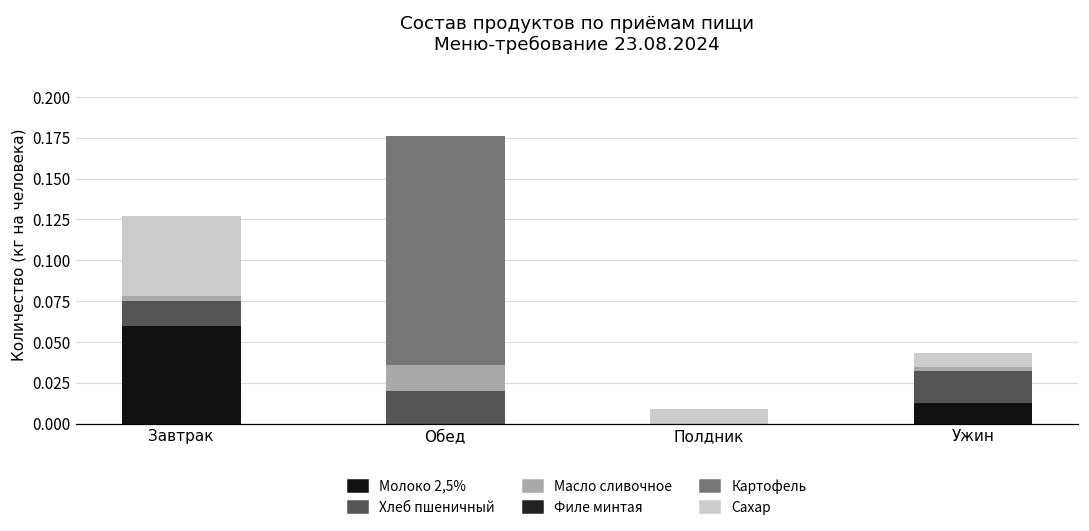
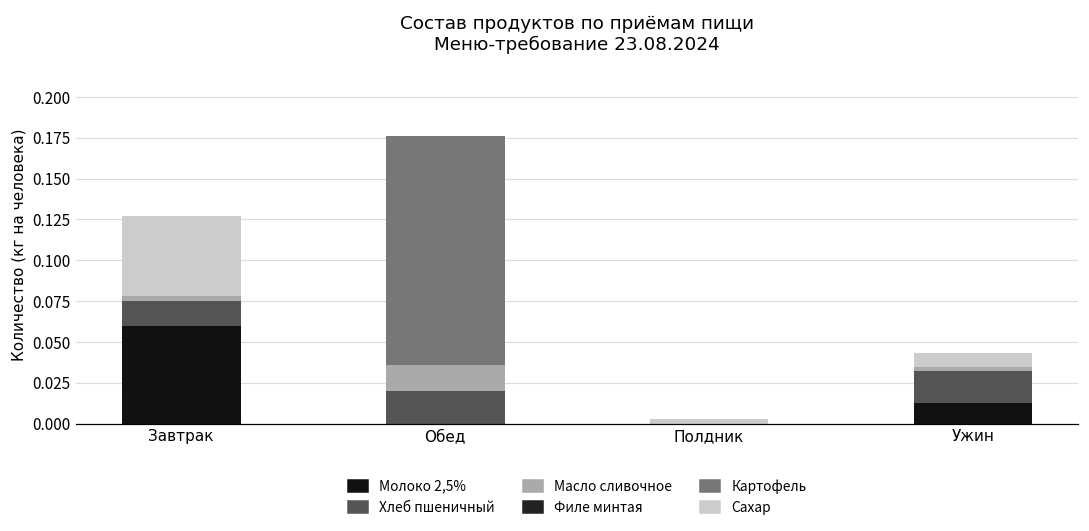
  {
    "Сахар": {
      "Завтрак": 0.049,
      "Обед": 0.000,
-     "Полдник": 0.009,
+     "Полдник": 0.003,
      "Ужин": 0.009
    }
  }
